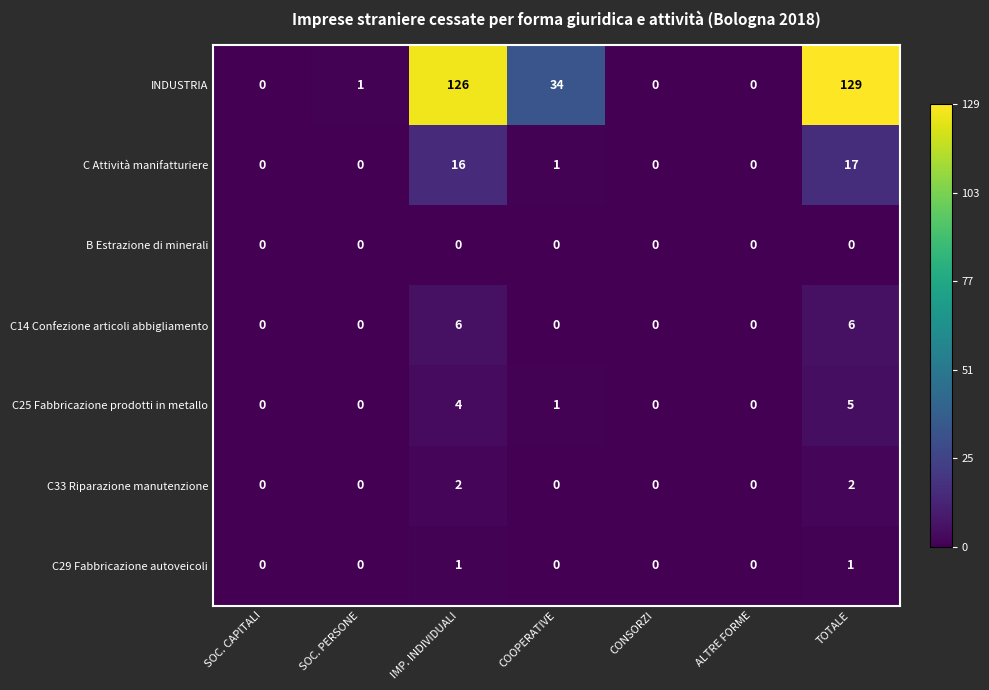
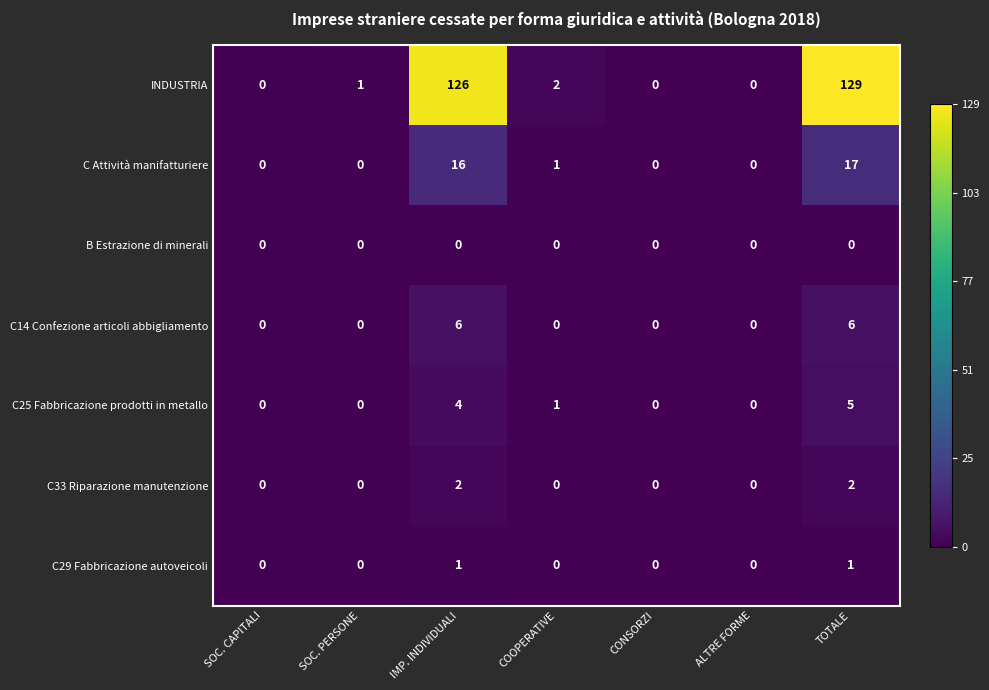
  {
    "INDUSTRIA": {
      "SOC. CAPITALI": 0,
      "SOC. PERSONE": 1,
      "IMP. INDIVIDUALI": 126,
-     "COOPERATIVE": 34,
+     "COOPERATIVE": 2,
      "CONSORZI": 0,
      "ALTRE FORME": 0,
      "TOTALE": 129
    },
    "C Attività manifatturiere": {
      "SOC. CAPITALI": 0,
      "SOC. PERSONE": 0,
      "IMP. INDIVIDUALI": 16,
      "COOPERATIVE": 1,
      "CONSORZI": 0,
      "ALTRE FORME": 0,
      "TOTALE": 17
    },
    "B Estrazione di minerali": {
      "SOC. CAPITALI": 0,
      "SOC. PERSONE": 0,
      "IMP. INDIVIDUALI": 0,
      "COOPERATIVE": 0,
      "CONSORZI": 0,
      "ALTRE FORME": 0,
      "TOTALE": 0
    },
    "C14 Confezione articoli abbigliamento": {
      "SOC. CAPITALI": 0,
      "SOC. PERSONE": 0,
      "IMP. INDIVIDUALI": 6,
      "COOPERATIVE": 0,
      "CONSORZI": 0,
      "ALTRE FORME": 0,
      "TOTALE": 6
    },
    "C25 Fabbricazione prodotti in metallo": {
      "SOC. CAPITALI": 0,
      "SOC. PERSONE": 0,
      "IMP. INDIVIDUALI": 4,
      "COOPERATIVE": 1,
      "CONSORZI": 0,
      "ALTRE FORME": 0,
      "TOTALE": 5
    },
    "C33 Riparazione manutenzione": {
      "SOC. CAPITALI": 0,
      "SOC. PERSONE": 0,
      "IMP. INDIVIDUALI": 2,
      "COOPERATIVE": 0,
      "CONSORZI": 0,
      "ALTRE FORME": 0,
      "TOTALE": 2
    },
    "C29 Fabbricazione autoveicoli": {
      "SOC. CAPITALI": 0,
      "SOC. PERSONE": 0,
      "IMP. INDIVIDUALI": 1,
      "COOPERATIVE": 0,
      "CONSORZI": 0,
      "ALTRE FORME": 0,
      "TOTALE": 1
    }
  }
